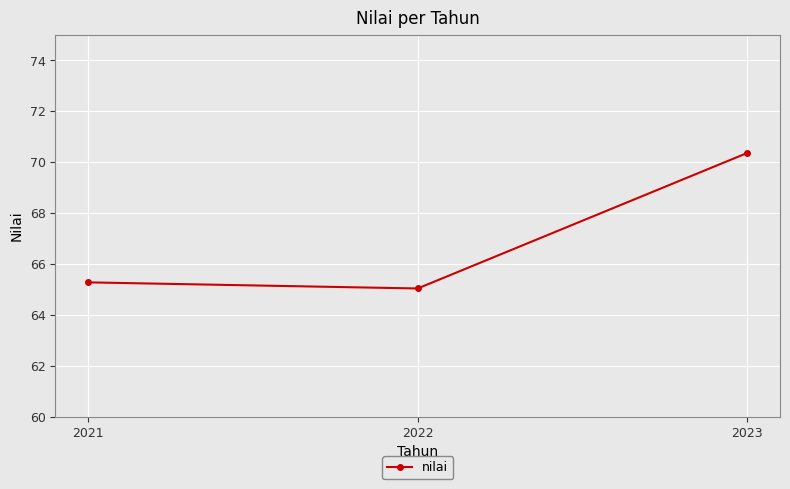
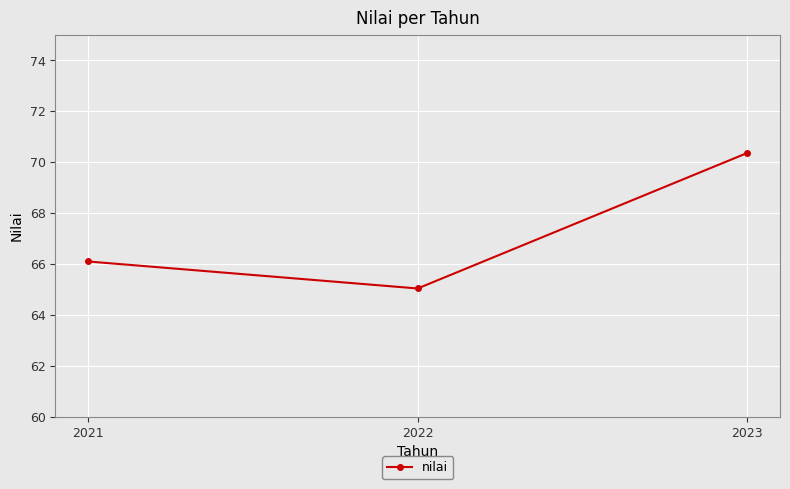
  {
-   "2021": 65.3,
+   "2021": 66.1,
    "2022": 65.0,
    "2023": 70.4
  }
